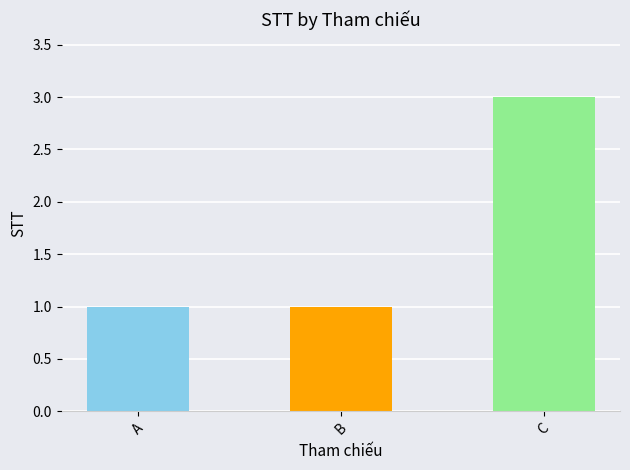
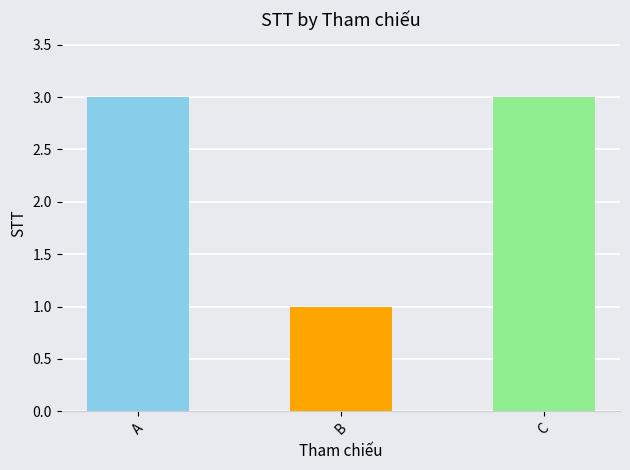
  {
-   "A": 1,
+   "A": 3,
    "B": 1,
    "C": 3
  }
